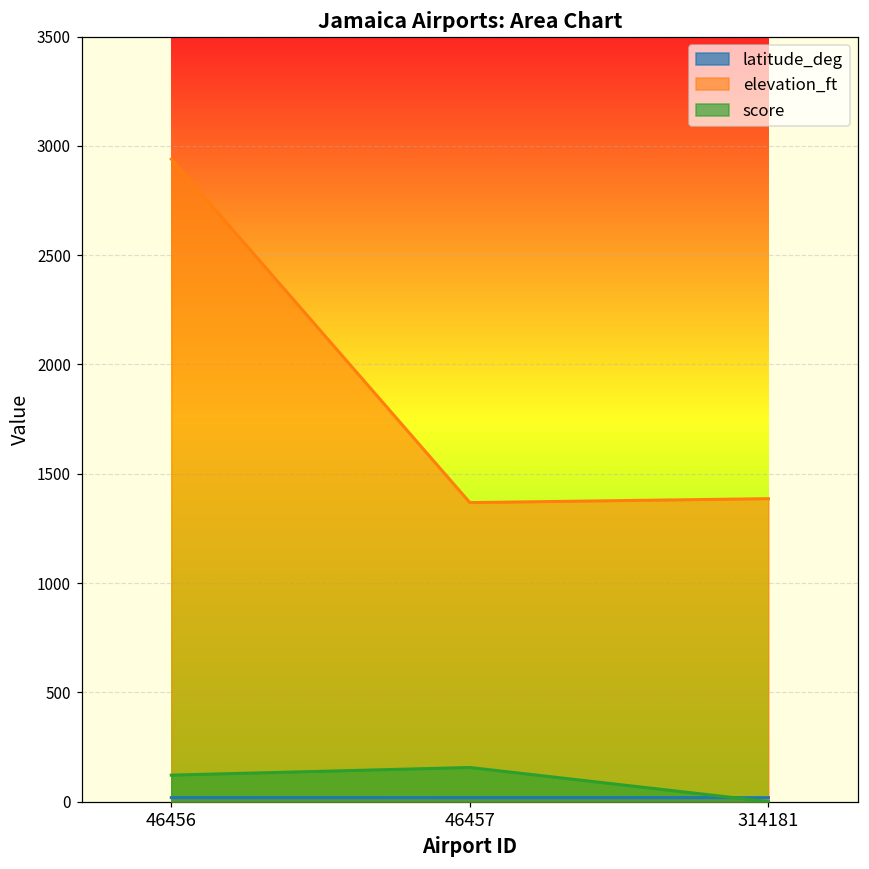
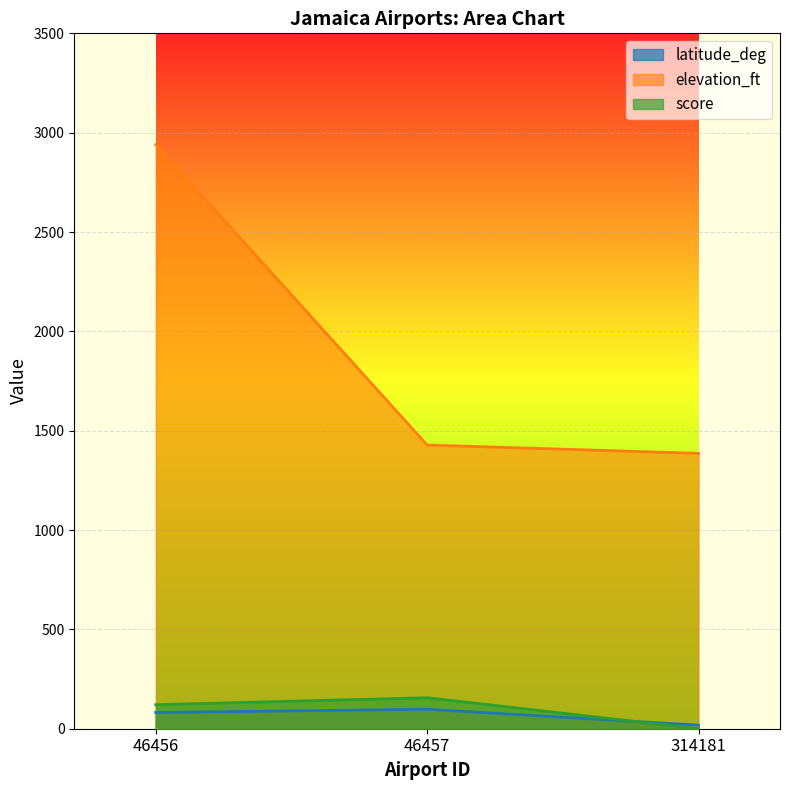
  {
    "latitude_deg": {
-     "46456": 20,
-     "46457": 20,
+     "46456": 80,
+     "46457": 100,
      "314181": 20
    },
    "elevation_ft": {
      "46456": 2940,
-     "46457": 1370,
+     "46457": 1430,
      "314181": 1390
    },
    "score": {
      "46456": 120,
      "46457": 160,
      "314181": 0
    }
  }
